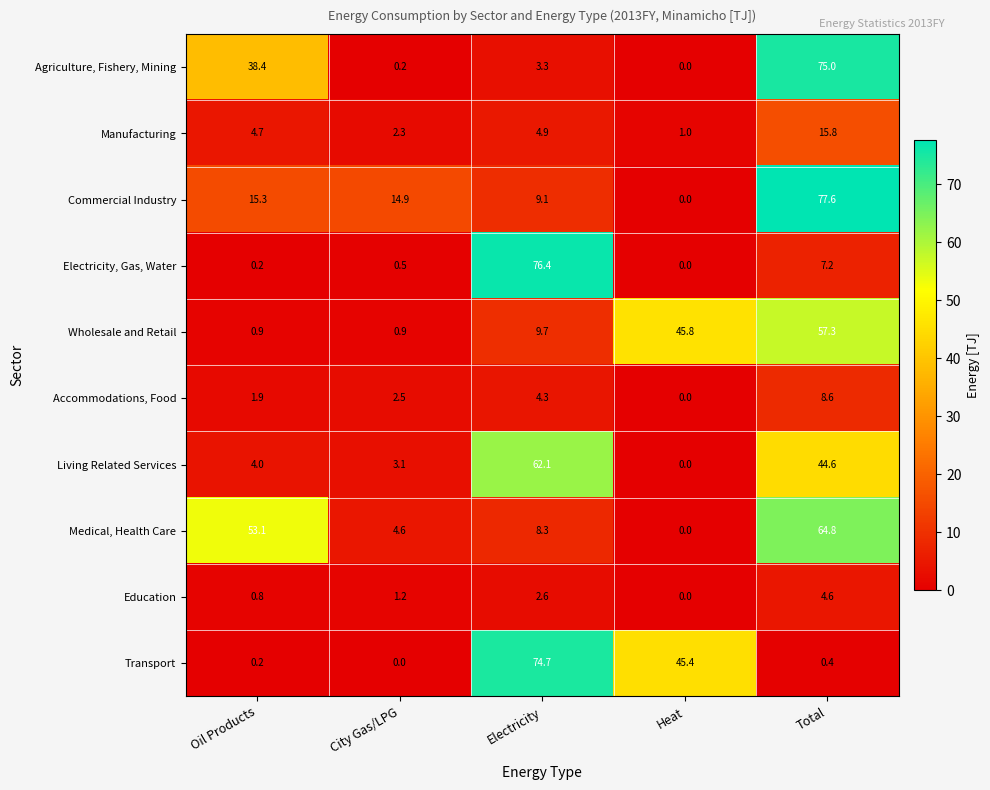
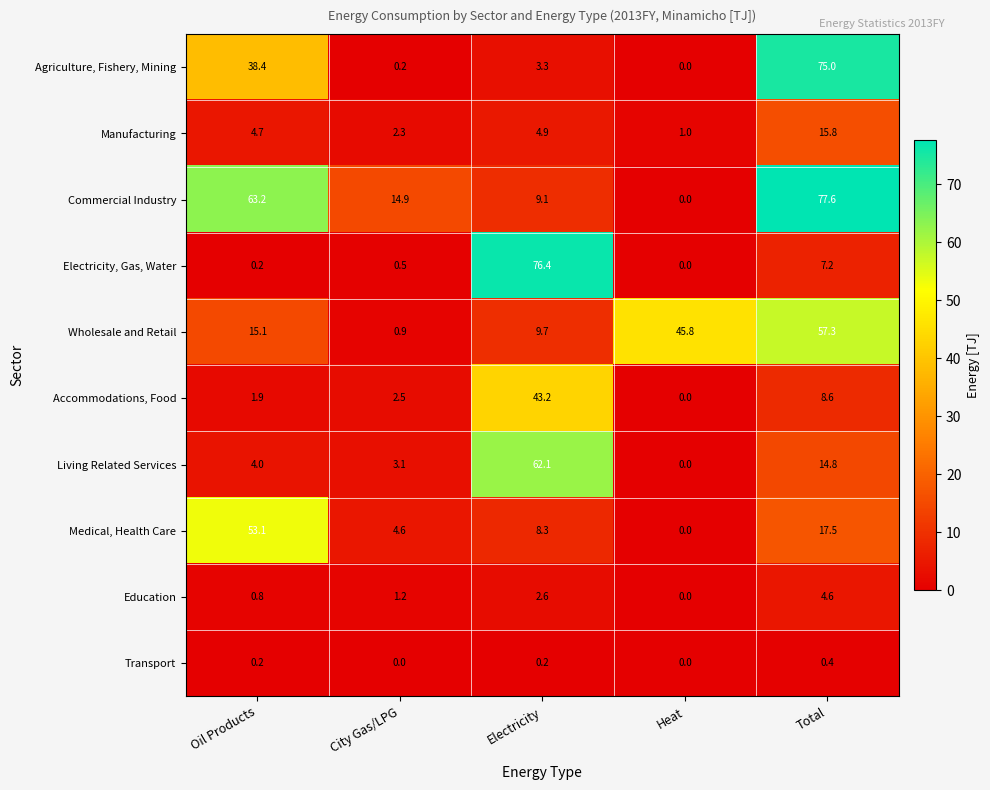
  {
    "Agriculture, Fishery, Mining": {
      "Oil Products": 38.4,
      "City Gas/LPG": 0.2,
      "Electricity": 3.3,
      "Heat": 0.0,
      "Total": 75.0
    },
    "Manufacturing": {
      "Oil Products": 4.7,
      "City Gas/LPG": 2.3,
      "Electricity": 4.9,
      "Heat": 1.0,
      "Total": 15.8
    },
    "Commercial Industry": {
-     "Oil Products": 15.3,
+     "Oil Products": 63.2,
      "City Gas/LPG": 14.9,
      "Electricity": 9.1,
      "Heat": 0.0,
      "Total": 77.6
    },
    "Electricity, Gas, Water": {
      "Oil Products": 0.2,
      "City Gas/LPG": 0.5,
      "Electricity": 76.4,
      "Heat": 0.0,
      "Total": 7.2
    },
    "Wholesale and Retail": {
-     "Oil Products": 0.9,
+     "Oil Products": 15.1,
      "City Gas/LPG": 0.9,
      "Electricity": 9.7,
      "Heat": 45.8,
      "Total": 57.3
    },
    "Accommodations, Food": {
      "Oil Products": 1.9,
      "City Gas/LPG": 2.5,
-     "Electricity": 4.3,
+     "Electricity": 43.2,
      "Heat": 0.0,
      "Total": 8.6
    },
    "Living Related Services": {
      "Oil Products": 4.0,
      "City Gas/LPG": 3.1,
      "Electricity": 62.1,
      "Heat": 0.0,
-     "Total": 44.6
+     "Total": 14.8
    },
    "Medical, Health Care": {
      "Oil Products": 53.1,
      "City Gas/LPG": 4.6,
      "Electricity": 8.3,
      "Heat": 0.0,
-     "Total": 64.8
+     "Total": 17.5
    },
    "Education": {
      "Oil Products": 0.8,
      "City Gas/LPG": 1.2,
      "Electricity": 2.6,
      "Heat": 0.0,
      "Total": 4.6
    },
    "Transport": {
      "Oil Products": 0.2,
      "City Gas/LPG": 0.0,
-     "Electricity": 74.7,
-     "Heat": 45.4,
+     "Electricity": 0.2,
+     "Heat": 0.0,
      "Total": 0.4
    }
  }
